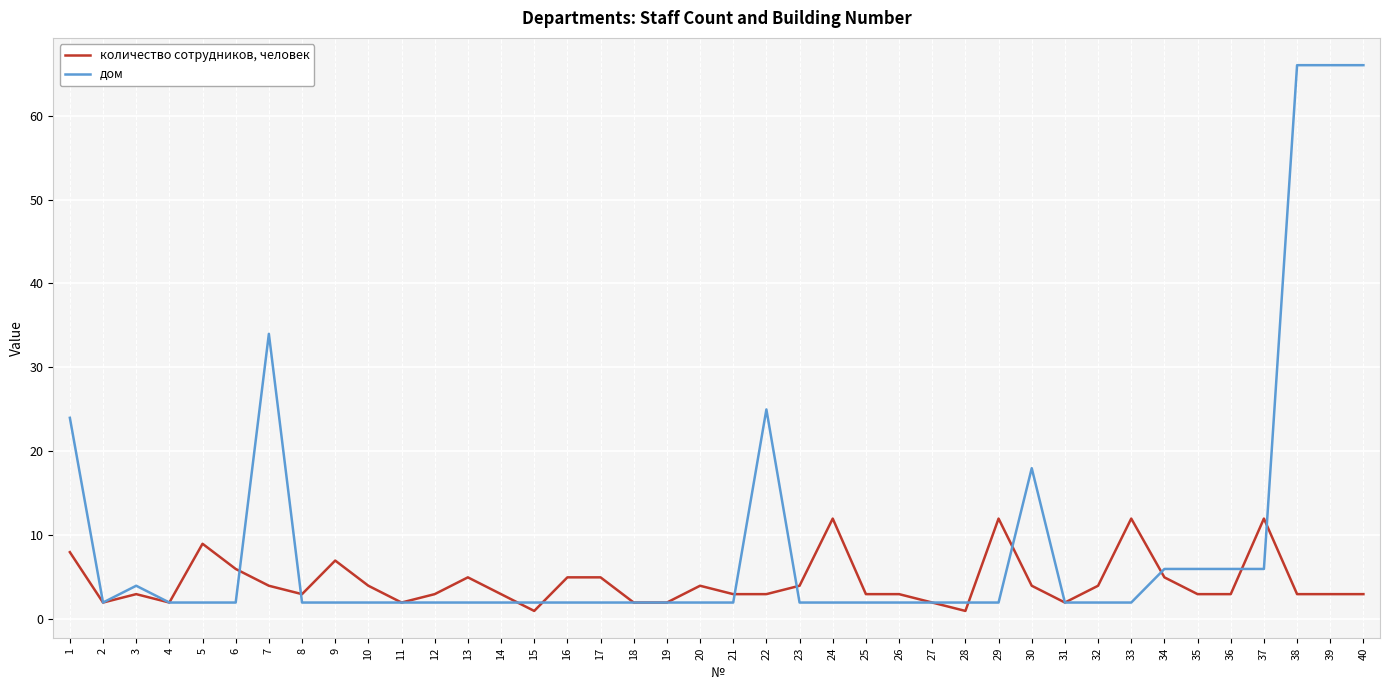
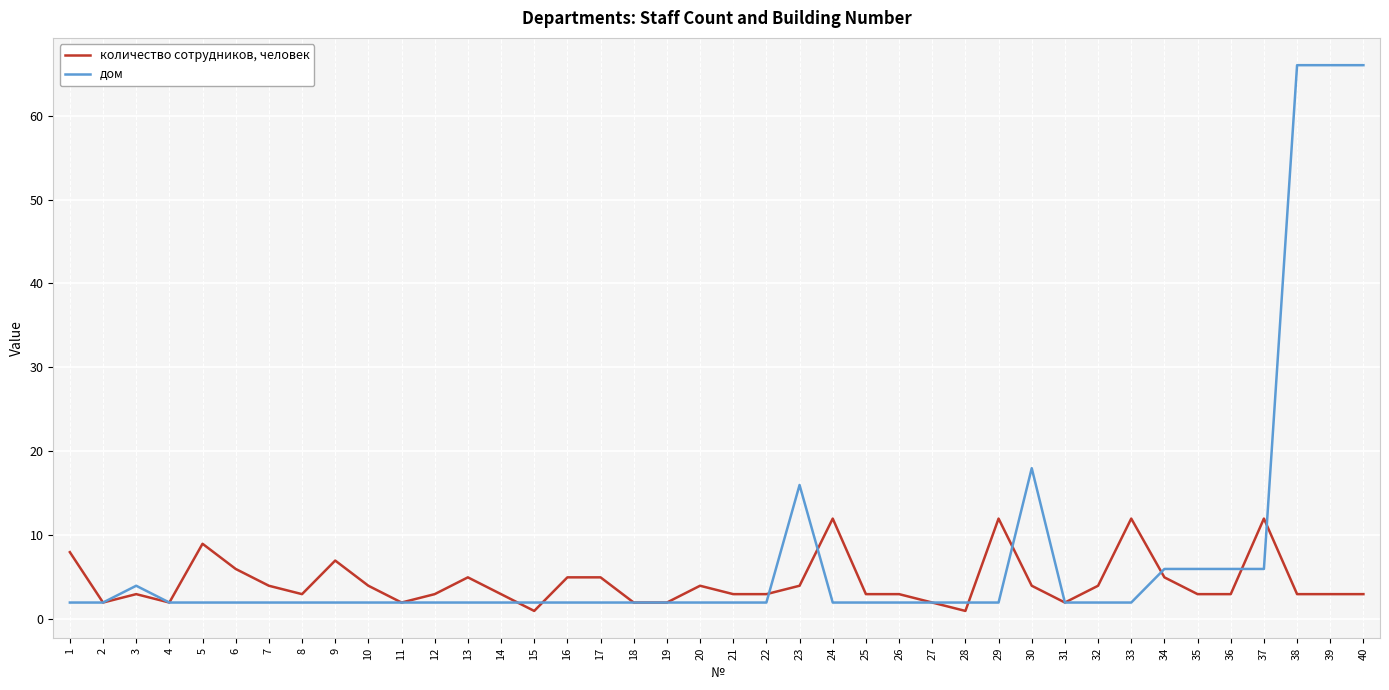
  {
    "количество сотрудников, человек": {
      "1": 8,
      "3": 3,
      "5": 9,
      "6": 6,
      "7": 4,
      "8": 3,
      "9": 7,
      "10": 4,
      "12": 3,
      "13": 5,
      "14": 3,
      "15": 1,
      "16": 5,
      "17": 5,
      "20": 4,
      "21": 3,
      "22": 3,
      "23": 4,
      "24": 12,
      "25": 3,
      "26": 3,
      "28": 1,
      "29": 12,
      "30": 4,
      "32": 4,
      "33": 12,
      "34": 5,
      "35": 3,
      "36": 3,
      "37": 12,
      "38": 3,
      "39": 3,
      "40": 3
    },
    "дом": {
-     "1": 24,
+     "1": 2,
      "3": 4,
      "5": 2,
      "6": 2,
-     "7": 34,
+     "7": 2,
      "8": 2,
      "9": 2,
      "10": 2,
      "12": 2,
      "13": 2,
      "14": 2,
      "15": 2,
      "16": 2,
      "17": 2,
      "20": 2,
      "21": 2,
-     "22": 25,
-     "23": 2,
+     "22": 2,
+     "23": 16,
      "24": 2,
      "25": 2,
      "26": 2,
      "28": 2,
      "29": 2,
      "30": 18,
      "32": 2,
      "33": 2,
      "34": 6,
      "35": 6,
      "36": 6,
      "37": 6,
      "38": 66,
      "39": 66,
      "40": 66
    }
  }
